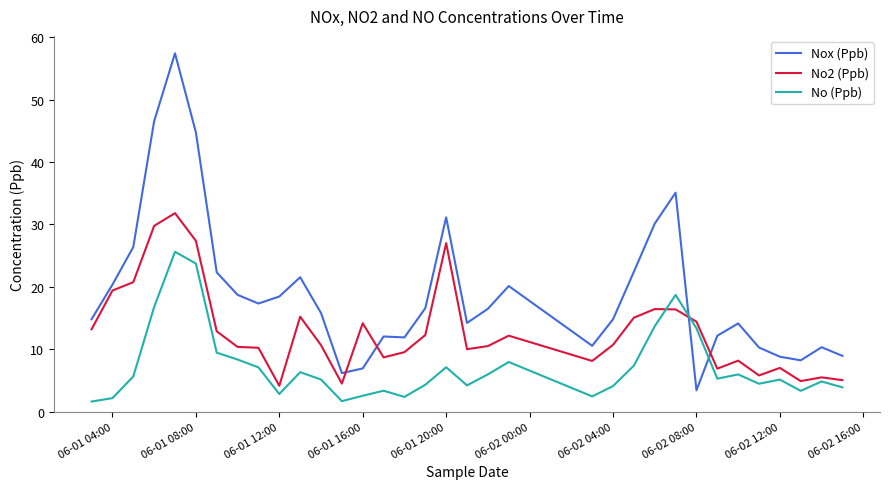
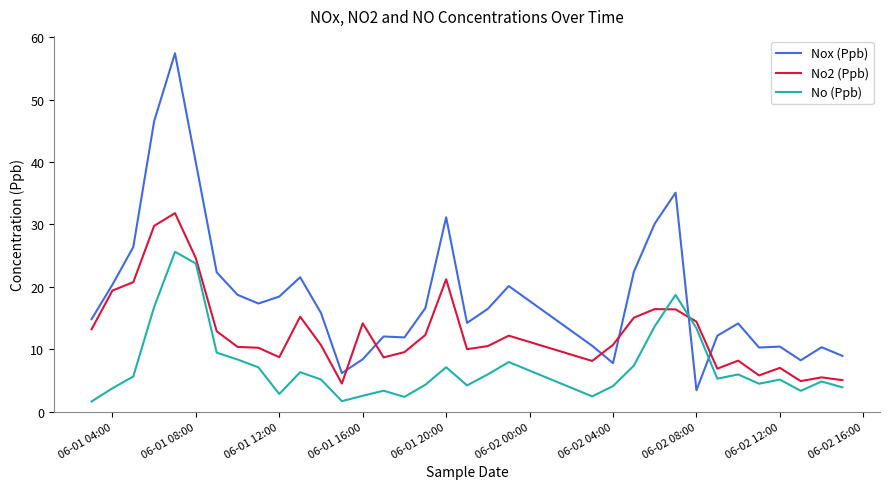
  {
    "Nox (Ppb)": {
      "06-01 04:00": 20,
-     "06-01 08:00": 45,
+     "06-01 08:00": 40,
      "06-01 12:00": 18,
-     "06-01 16:00": 7,
+     "06-01 16:00": 8,
      "06-01 20:00": 31,
-     "06-02 04:00": 15,
+     "06-02 04:00": 8,
      "06-02 08:00": 3,
-     "06-02 12:00": 9
+     "06-02 12:00": 10
    },
    "No2 (Ppb)": {
      "06-01 04:00": 19,
-     "06-01 08:00": 27,
-     "06-01 12:00": 4,
+     "06-01 08:00": 25,
+     "06-01 12:00": 9,
      "06-01 16:00": 14,
-     "06-01 20:00": 27,
+     "06-01 20:00": 21,
      "06-02 04:00": 11,
      "06-02 08:00": 14,
      "06-02 12:00": 7
    },
    "No (Ppb)": {
-     "06-01 04:00": 2,
+     "06-01 04:00": 4,
      "06-01 08:00": 24,
      "06-01 12:00": 3,
      "06-01 16:00": 3,
      "06-01 20:00": 7,
      "06-02 04:00": 4,
      "06-02 08:00": 13,
      "06-02 12:00": 5
    }
  }
